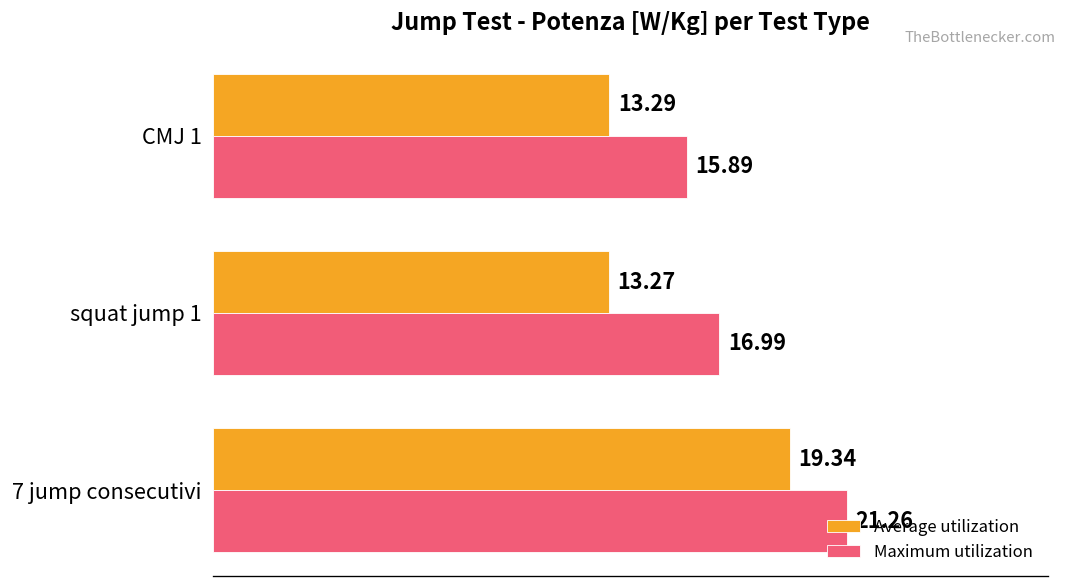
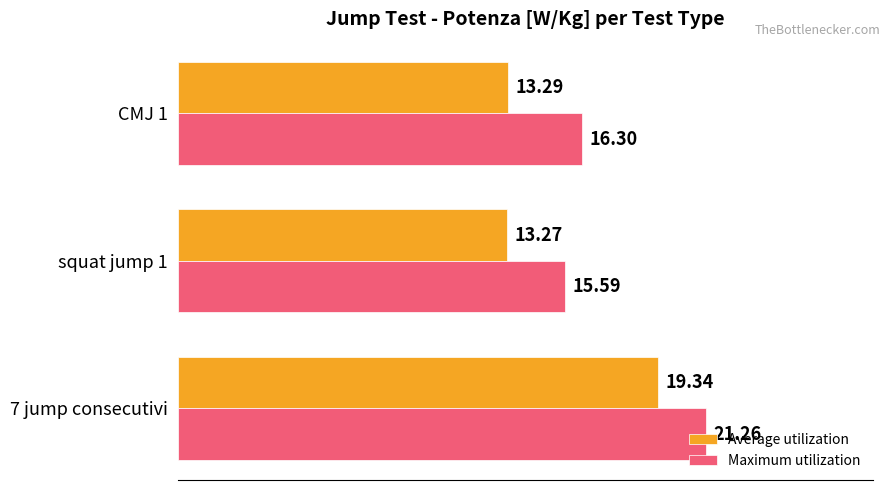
  {
    "Average utilization": {
      "CMJ 1": 13.29,
      "squat jump 1": 13.27,
      "7 jump consecutivi": 19.34
    },
    "Maximum utilization": {
-     "CMJ 1": 15.89,
-     "squat jump 1": 16.99,
+     "CMJ 1": 16.30,
+     "squat jump 1": 15.59,
      "7 jump consecutivi": 21.26
    }
  }
